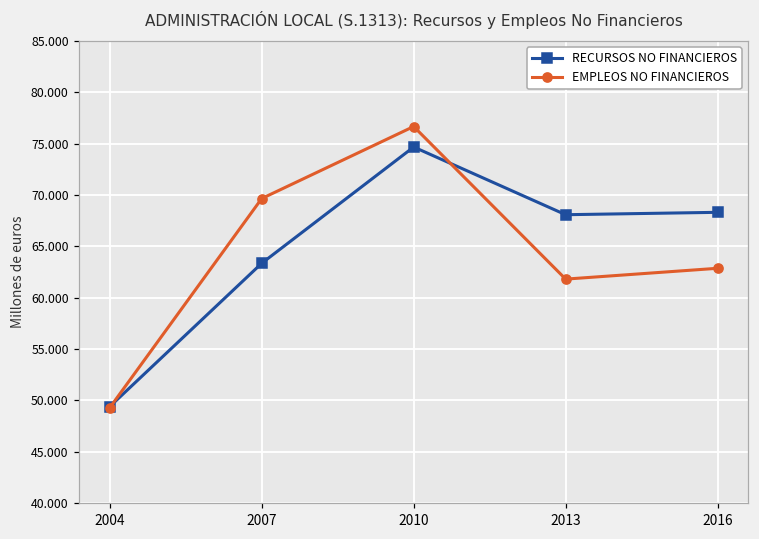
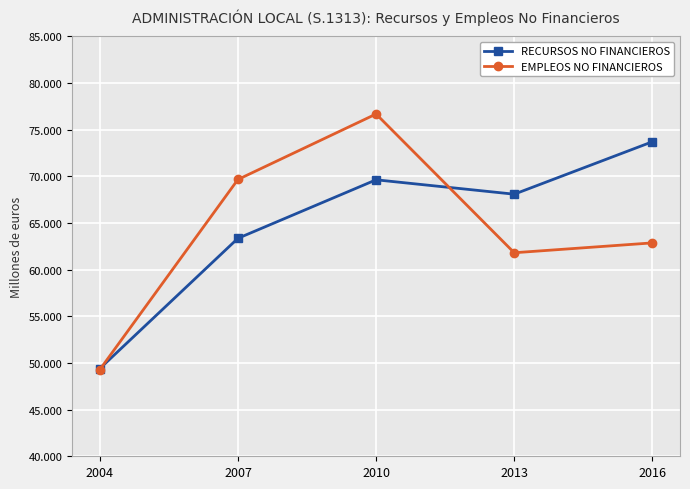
  {
    "RECURSOS NO FINANCIEROS": {
      "2007": 63,
-     "2010": 75,
+     "2010": 70,
      "2013": 68,
-     "2016": 68
+     "2016": 74
    },
    "EMPLEOS NO FINANCIEROS": {
      "2007": 70,
      "2010": 77,
      "2013": 62,
      "2016": 63
    }
  }
